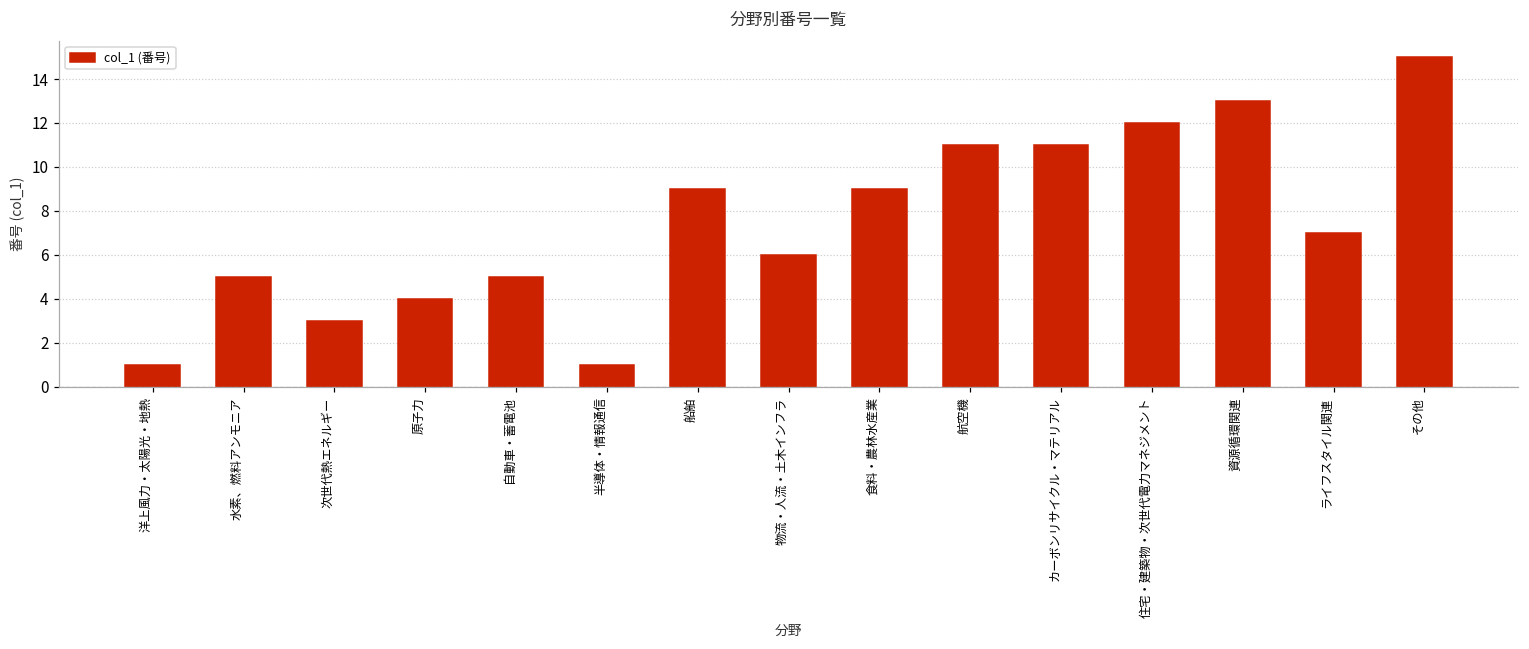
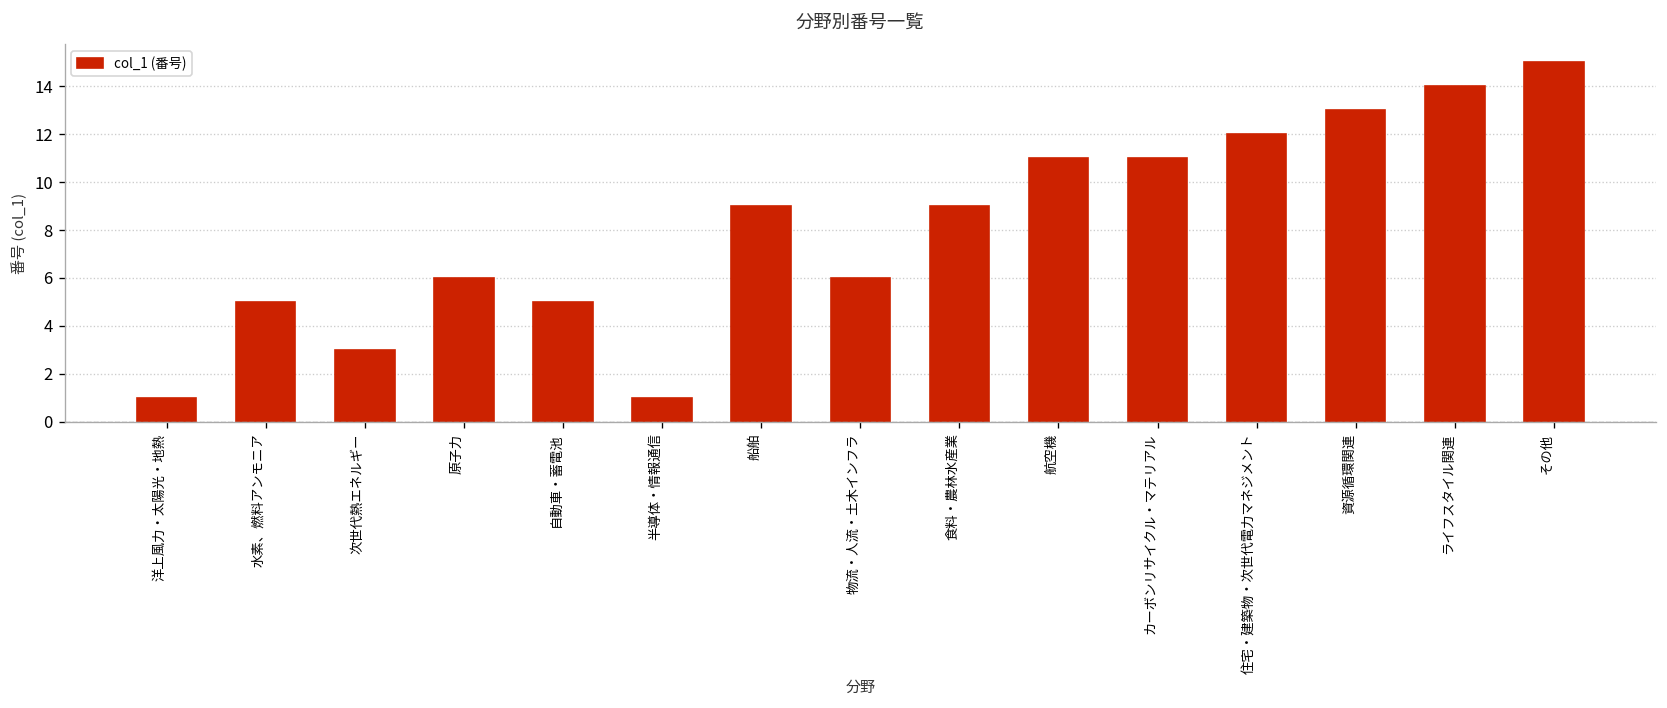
  {
    "洋上風力・太陽光・地熱": 1,
    "水素、燃料アンモニア": 5,
    "次世代熱エネルギー": 3,
-   "原子力": 4,
+   "原子力": 6,
    "自動車・蓄電池": 5,
    "半導体・情報通信": 1,
    "船舶": 9,
    "物流・人流・土木インフラ": 6,
    "食料・農林水産業": 9,
    "航空機": 11,
    "カーボンリサイクル・マテリアル": 11,
    "住宅・建築物・次世代電力マネジメント": 12,
    "資源循環関連": 13,
-   "ライフスタイル関連": 7,
+   "ライフスタイル関連": 14,
    "その他": 15
  }
